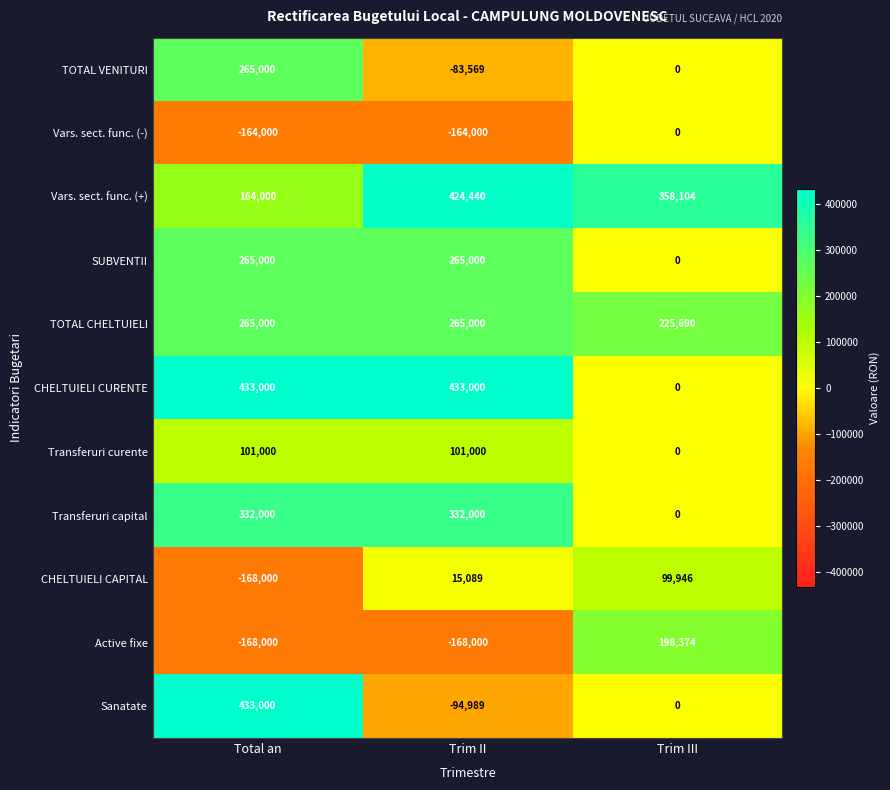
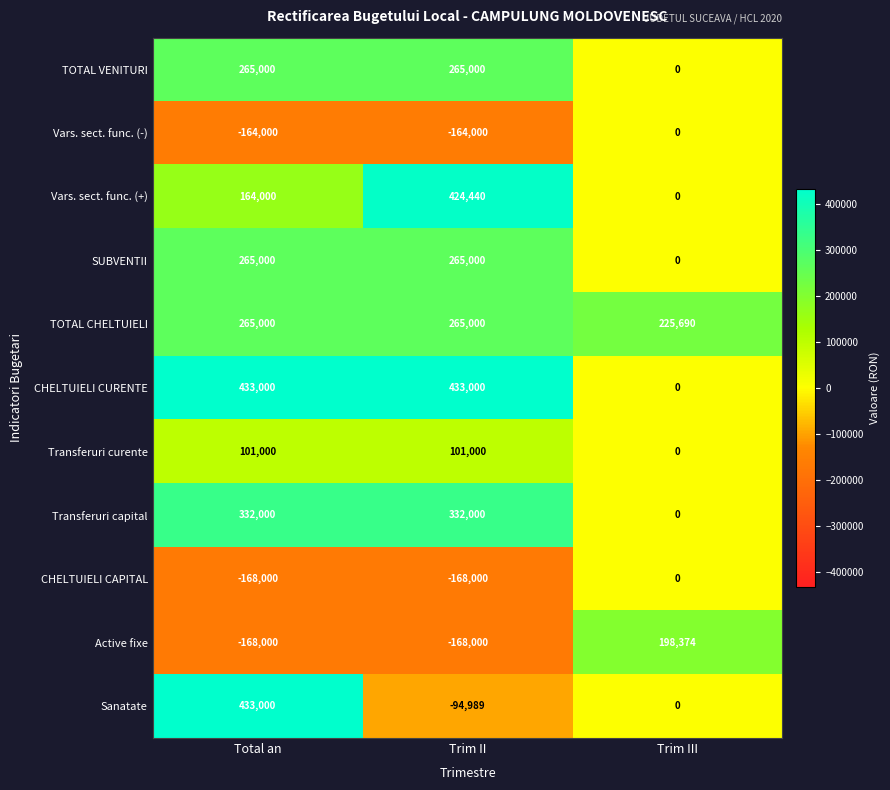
  {
    "TOTAL VENITURI": {
      "Total an": "265,000",
-     "Trim II": "-83,569",
+     "Trim II": "265,000",
      "Trim III": "0"
    },
    "Vars. sect. func. (-)": {
      "Total an": "-164,000",
      "Trim II": "-164,000",
      "Trim III": "0"
    },
    "Vars. sect. func. (+)": {
      "Total an": "164,000",
      "Trim II": "424,440",
-     "Trim III": "358,104"
+     "Trim III": "0"
    },
    "SUBVENTII": {
      "Total an": "265,000",
      "Trim II": "265,000",
      "Trim III": "0"
    },
    "TOTAL CHELTUIELI": {
      "Total an": "265,000",
      "Trim II": "265,000",
      "Trim III": "225,690"
    },
    "CHELTUIELI CURENTE": {
      "Total an": "433,000",
      "Trim II": "433,000",
      "Trim III": "0"
    },
    "Transferuri curente": {
      "Total an": "101,000",
      "Trim II": "101,000",
      "Trim III": "0"
    },
    "Transferuri capital": {
      "Total an": "332,000",
      "Trim II": "332,000",
      "Trim III": "0"
    },
    "CHELTUIELI CAPITAL": {
      "Total an": "-168,000",
-     "Trim II": "15,089",
-     "Trim III": "99,946"
+     "Trim II": "-168,000",
+     "Trim III": "0"
    },
    "Active fixe": {
      "Total an": "-168,000",
      "Trim II": "-168,000",
      "Trim III": "198,374"
    },
    "Sanatate": {
      "Total an": "433,000",
      "Trim II": "-94,989",
      "Trim III": "0"
    }
  }
